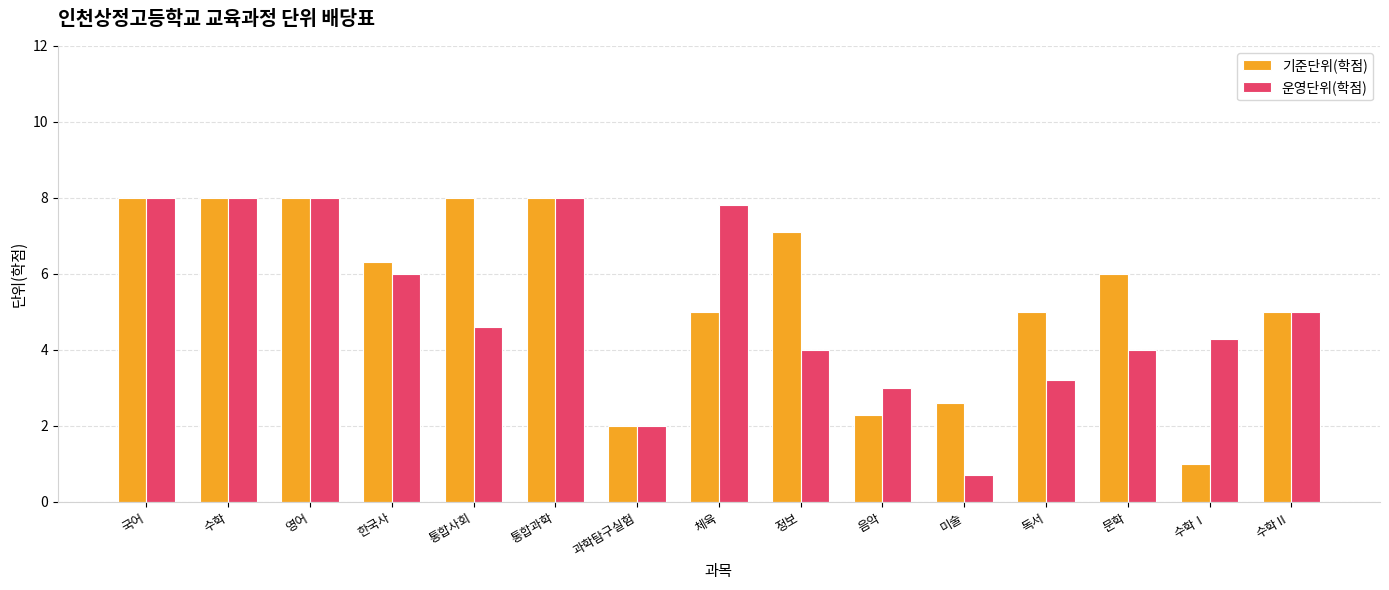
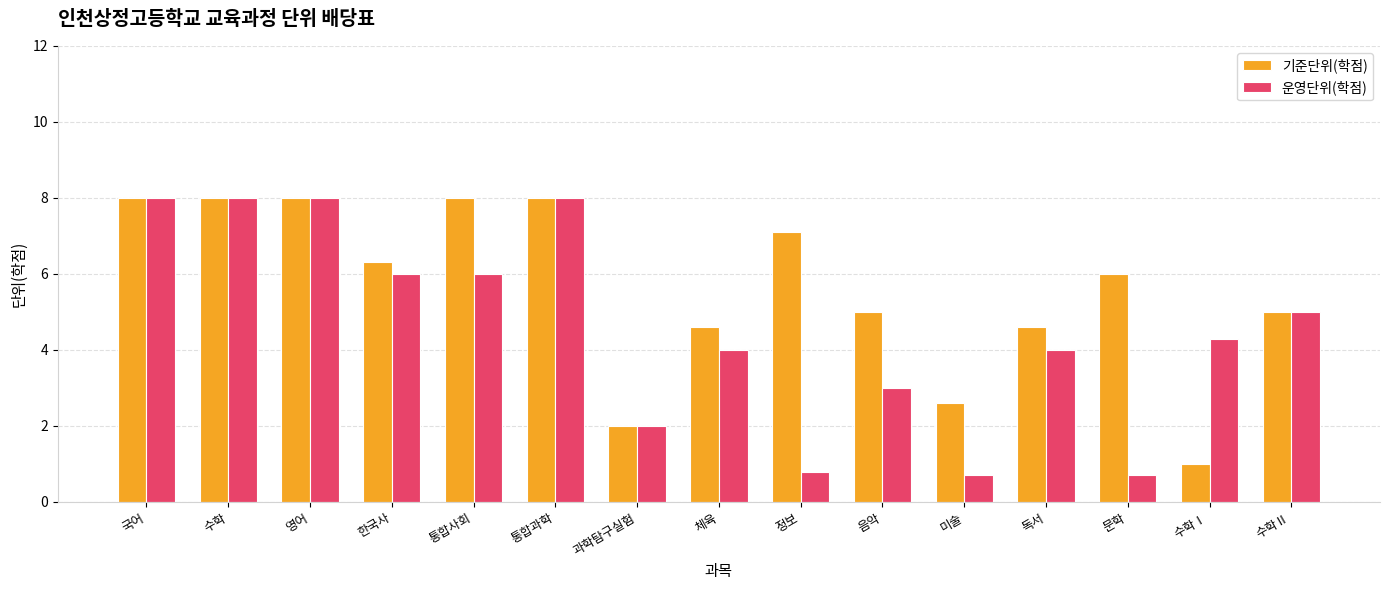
  {
    "기준단위(학점)": {
      "국어": 8.0,
      "수학": 8.0,
      "영어": 8.0,
      "한국사": 6.3,
      "통합사회": 8.0,
      "통합과학": 8.0,
      "과학탐구실험": 2.0,
-     "체육": 5.0,
+     "체육": 4.6,
      "정보": 7.1,
-     "음악": 2.3,
+     "음악": 5.0,
      "미술": 2.6,
-     "독서": 5.0,
+     "독서": 4.6,
      "문학": 6.0,
      "수학Ⅰ": 1.0,
      "수학Ⅱ": 5.0
    },
    "운영단위(학점)": {
      "국어": 8.0,
      "수학": 8.0,
      "영어": 8.0,
      "한국사": 6.0,
-     "통합사회": 4.6,
+     "통합사회": 6.0,
      "통합과학": 8.0,
      "과학탐구실험": 2.0,
-     "체육": 7.8,
-     "정보": 4.0,
+     "체육": 4.0,
+     "정보": 0.8,
      "음악": 3.0,
      "미술": 0.7,
-     "독서": 3.2,
-     "문학": 4.0,
+     "독서": 4.0,
+     "문학": 0.7,
      "수학Ⅰ": 4.3,
      "수학Ⅱ": 5.0
    }
  }
